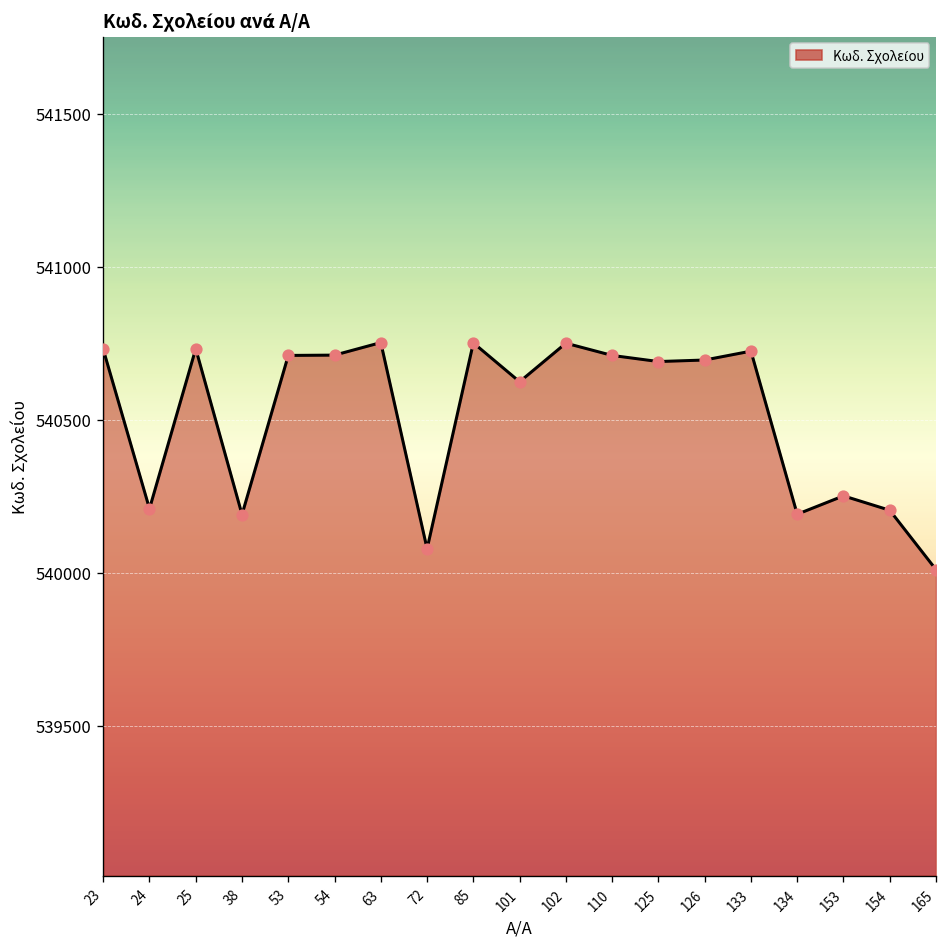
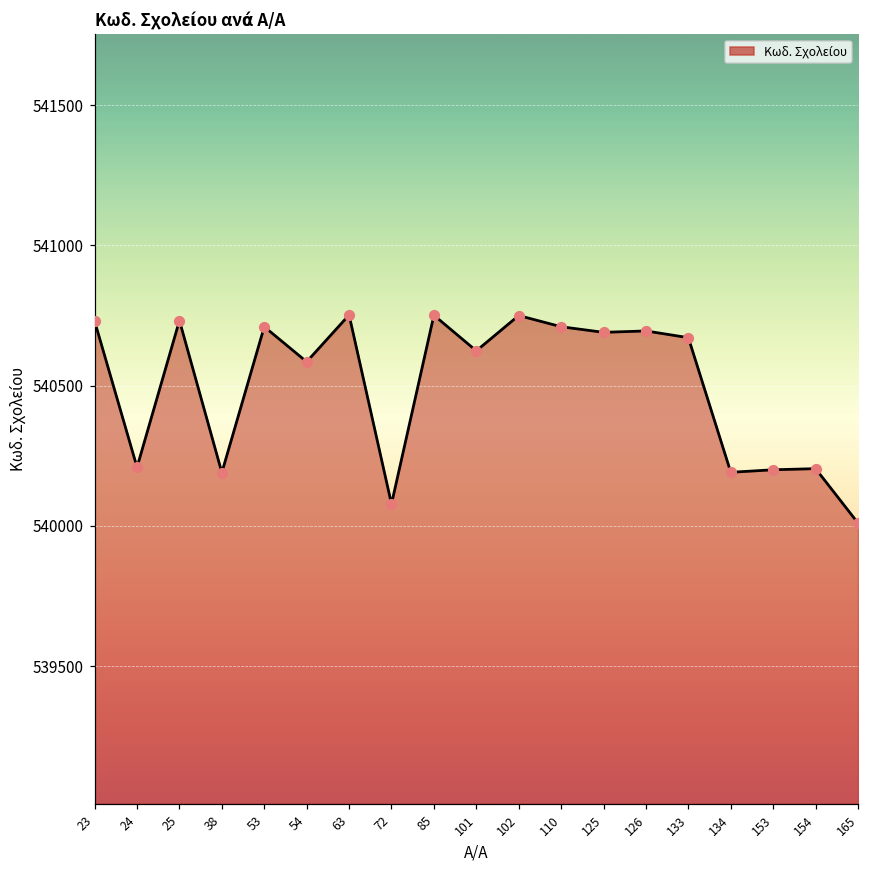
  {
    "23": 540730,
    "24": 540210,
    "25": 540730,
    "38": 540190,
    "53": 540710,
-   "54": 540710,
+   "54": 540590,
    "63": 540750,
    "72": 540080,
    "85": 540750,
    "101": 540620,
    "102": 540750,
    "110": 540710,
    "125": 540690,
    "126": 540700,
-   "133": 540720,
+   "133": 540670,
    "134": 540190,
-   "153": 540250,
+   "153": 540200,
    "154": 540200,
    "165": 540010
  }
